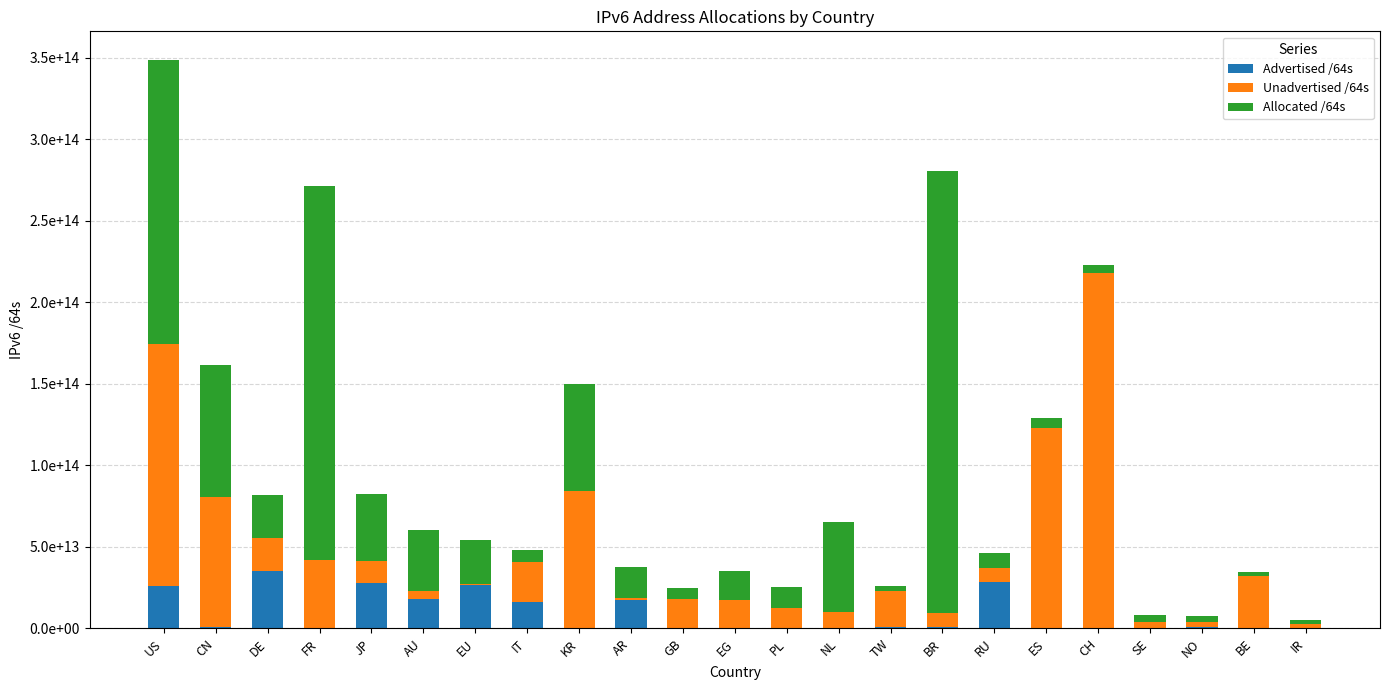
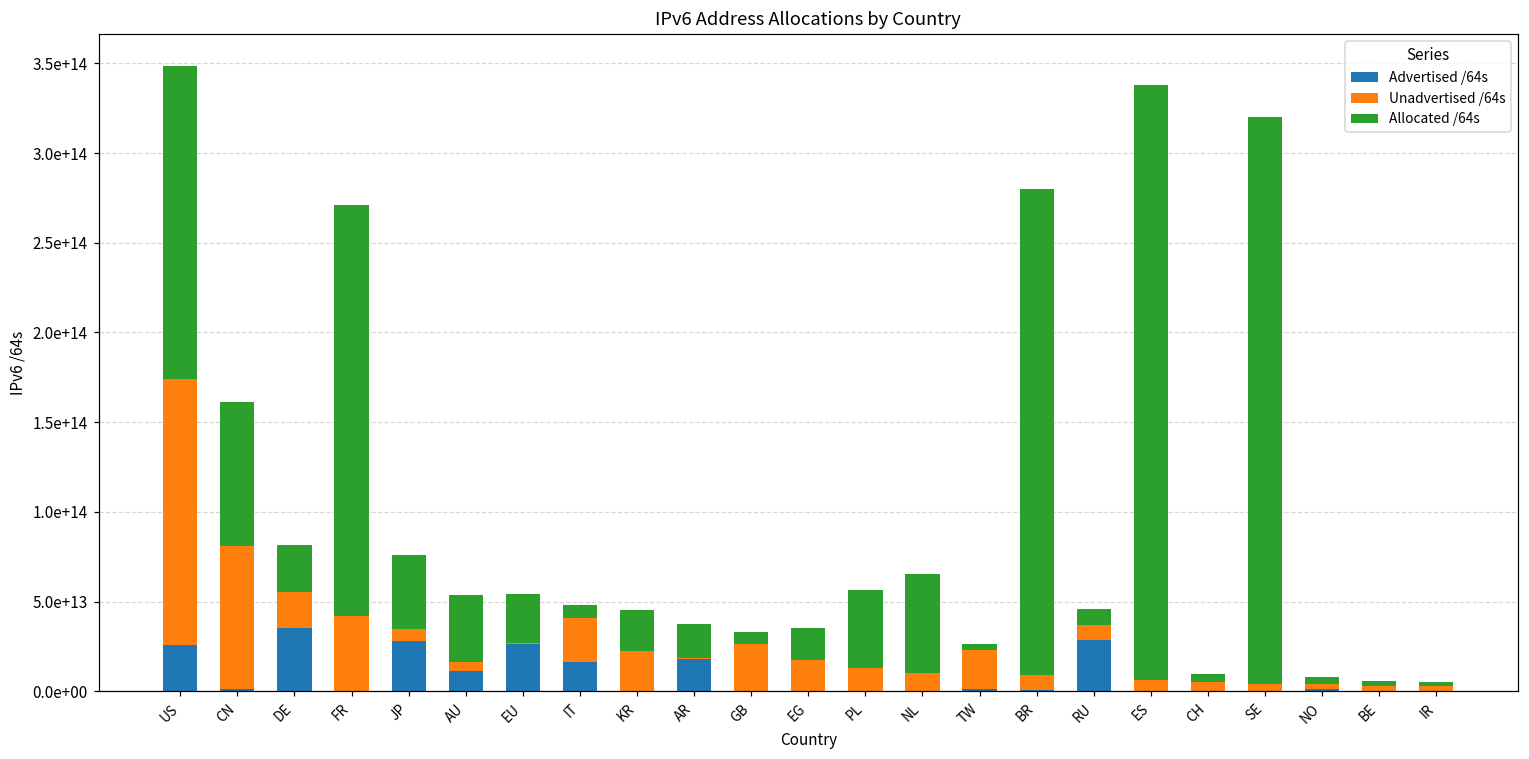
  {
    "Advertised /64s": {
      "US": 26000000000000,
      "DE": 35000000000000,
      "JP": 28000000000000,
-     "AU": 18000000000000,
+     "AU": 11000000000000,
      "EU": 26000000000000,
      "IT": 16000000000000,
      "AR": 18000000000000,
      "RU": 28000000000000,
      "IR": 0
    },
    "Unadvertised /64s": {
      "US": 148000000000000,
      "CN": 80000000000000,
      "DE": 20000000000000,
      "FR": 42000000000000,
-     "JP": 13000000000000,
+     "JP": 7000000000000,
      "AU": 5000000000000,
      "IT": 25000000000000,
-     "KR": 84000000000000,
-     "GB": 18000000000000,
+     "KR": 22000000000000,
+     "GB": 26000000000000,
      "EG": 18000000000000,
      "PL": 13000000000000,
      "NL": 10000000000000,
      "TW": 22000000000000,
      "BR": 9000000000000,
      "RU": 9000000000000,
-     "ES": 123000000000000,
-     "CH": 217000000000000,
+     "ES": 6000000000000,
+     "CH": 5000000000000,
      "SE": 4000000000000,
      "NO": 3000000000000,
-     "BE": 32000000000000,
+     "BE": 3000000000000,
      "IR": 3000000000000
    },
    "Allocated /64s": {
      "US": 174000000000000,
      "CN": 81000000000000,
      "DE": 26000000000000,
      "FR": 229000000000000,
      "JP": 41000000000000,
      "AU": 37000000000000,
      "EU": 27000000000000,
      "IT": 7000000000000,
-     "KR": 65000000000000,
+     "KR": 23000000000000,
      "AR": 19000000000000,
      "GB": 7000000000000,
      "EG": 18000000000000,
-     "PL": 13000000000000,
+     "PL": 43000000000000,
      "NL": 55000000000000,
      "TW": 3000000000000,
      "BR": 271000000000000,
      "RU": 9000000000000,
-     "ES": 6000000000000,
+     "ES": 332000000000000,
      "CH": 5000000000000,
-     "SE": 4000000000000,
+     "SE": 316000000000000,
      "NO": 4000000000000,
      "BE": 3000000000000,
      "IR": 3000000000000
    }
  }
